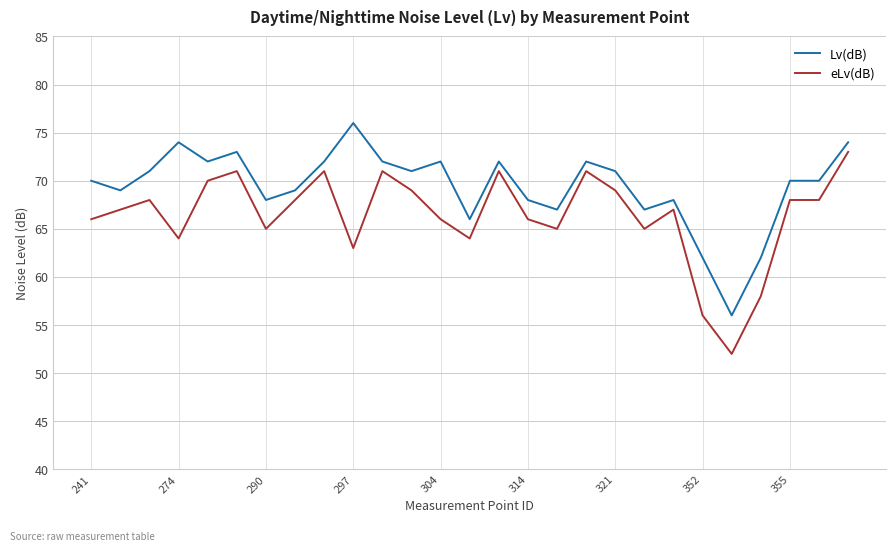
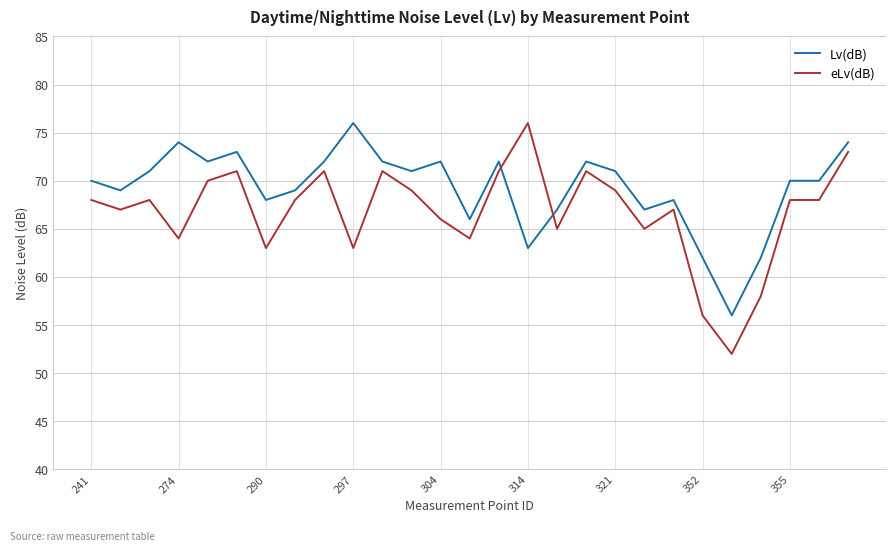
  {
    "Lv(dB)": {
      "241": 70,
      "274": 74,
      "290": 68,
      "297": 76,
      "304": 72,
-     "314": 68,
+     "314": 63,
      "321": 71,
      "352": 62,
      "355": 70
    },
    "eLv(dB)": {
-     "241": 66,
+     "241": 68,
      "274": 64,
-     "290": 65,
+     "290": 63,
      "297": 63,
      "304": 66,
-     "314": 66,
+     "314": 76,
      "321": 69,
      "352": 56,
      "355": 68
    }
  }
